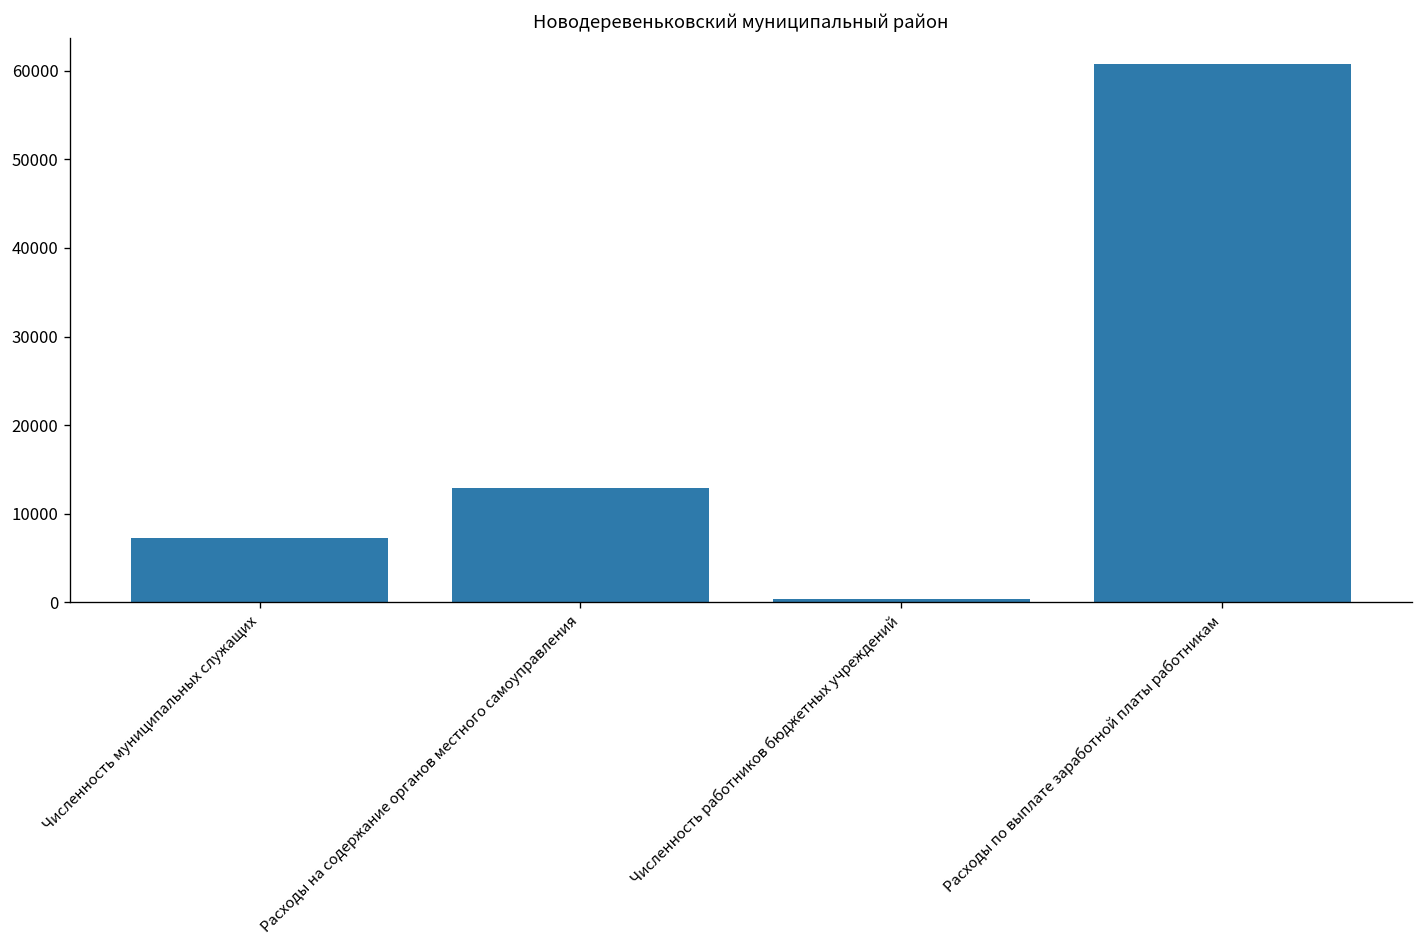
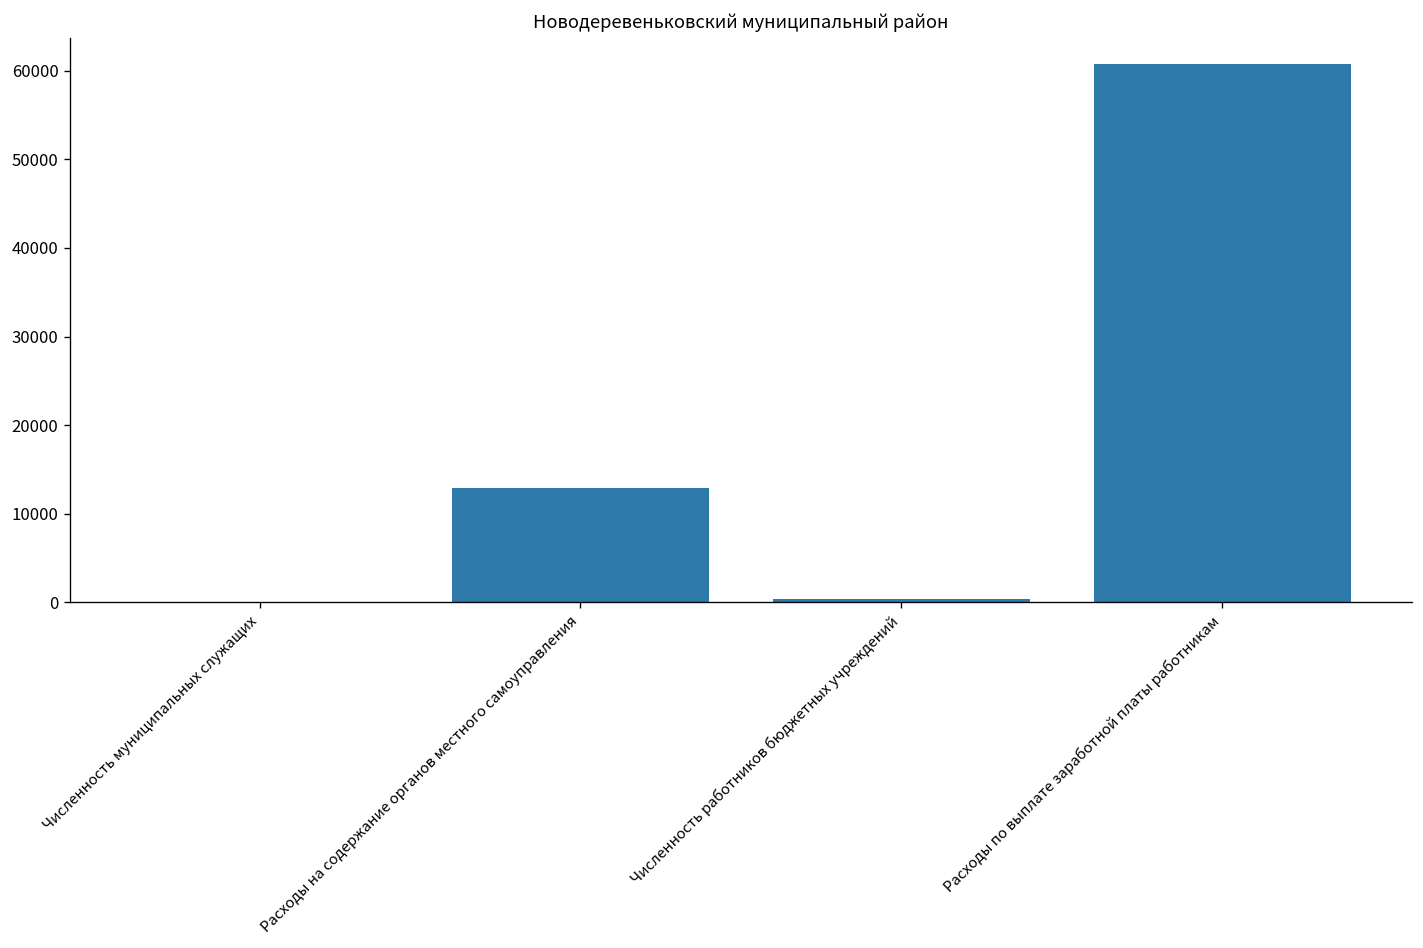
  {
-   "Численность муниципальных служащих": 7000,
+   "Численность муниципальных служащих": 0,
    "Расходы на содержание органов местного самоуправления": 13000,
    "Численность работников бюджетных учреждений": 0,
    "Расходы по выплате заработной платы работникам": 61000
  }
